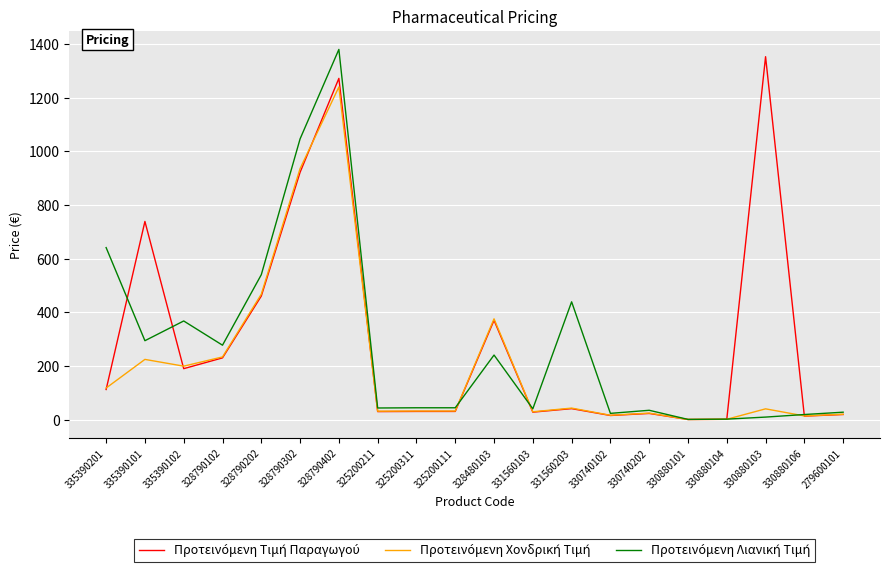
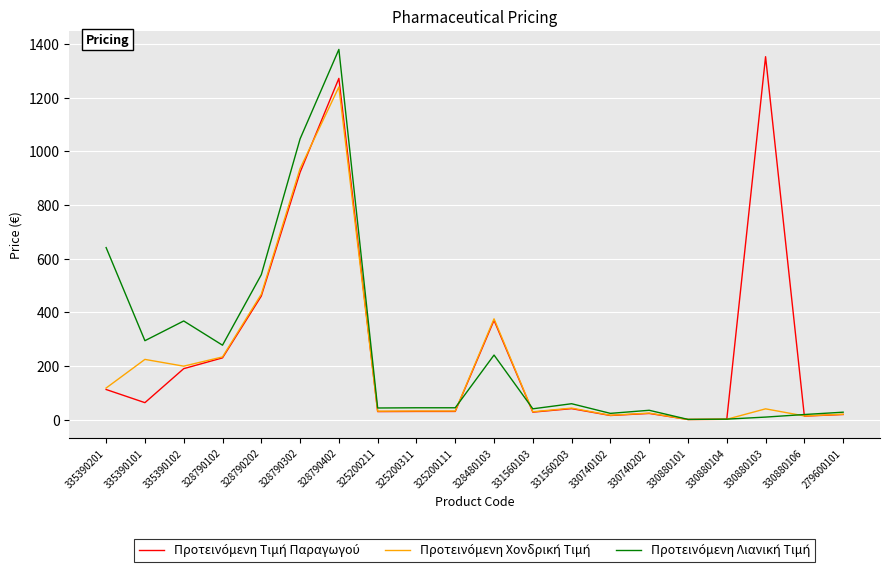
  {
    "Προτεινόμενη Τιμή Παραγωγού": {
-     "335390101": 740,
+     "335390101": 60,
      "328790302": 920,
      "328790402": 1270,
      "330880103": 1350
    },
    "Προτεινόμενη Χονδρική Τιμή": {
      "335390101": 220,
      "328790302": 940,
      "328790402": 1240,
      "330880103": 40
    },
    "Προτεινόμενη Λιανική Τιμή": {
      "335390201": 640,
      "335390101": 290,
      "335390102": 370,
      "328790102": 280,
      "328790202": 540,
      "328790302": 1050,
      "328790402": 1380,
      "325200211": 40,
      "325200311": 40,
      "325200111": 40,
      "328480103": 240,
      "331560103": 40,
-     "331560203": 440,
+     "331560203": 60,
      "330740202": 30,
      "330880103": 10
    }
  }
